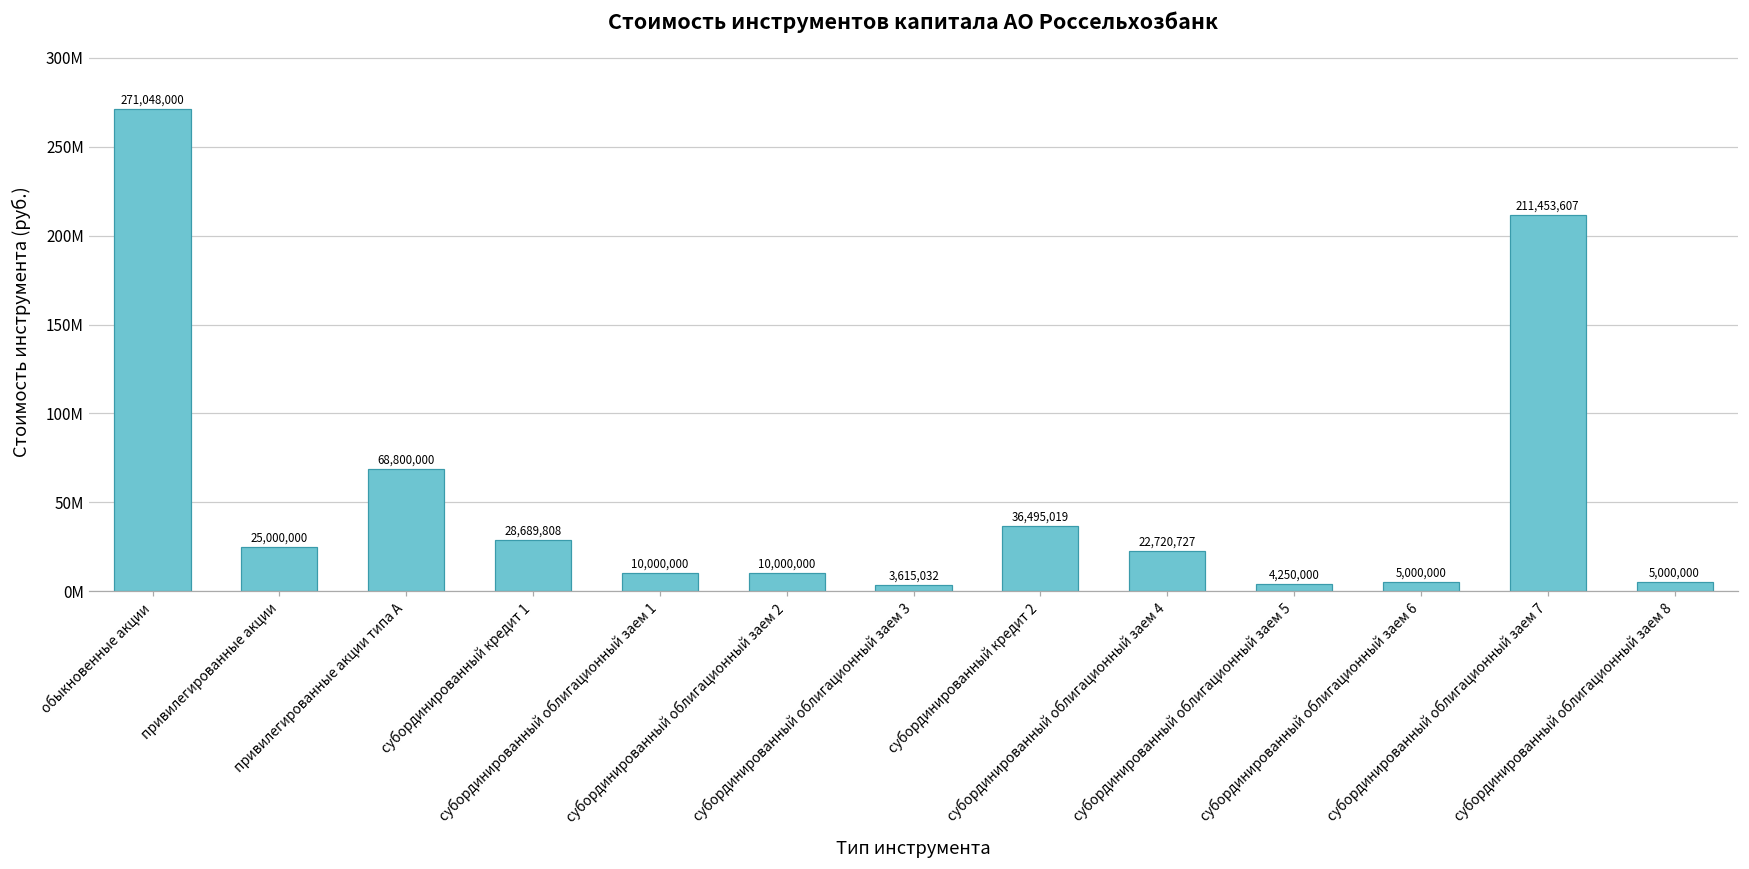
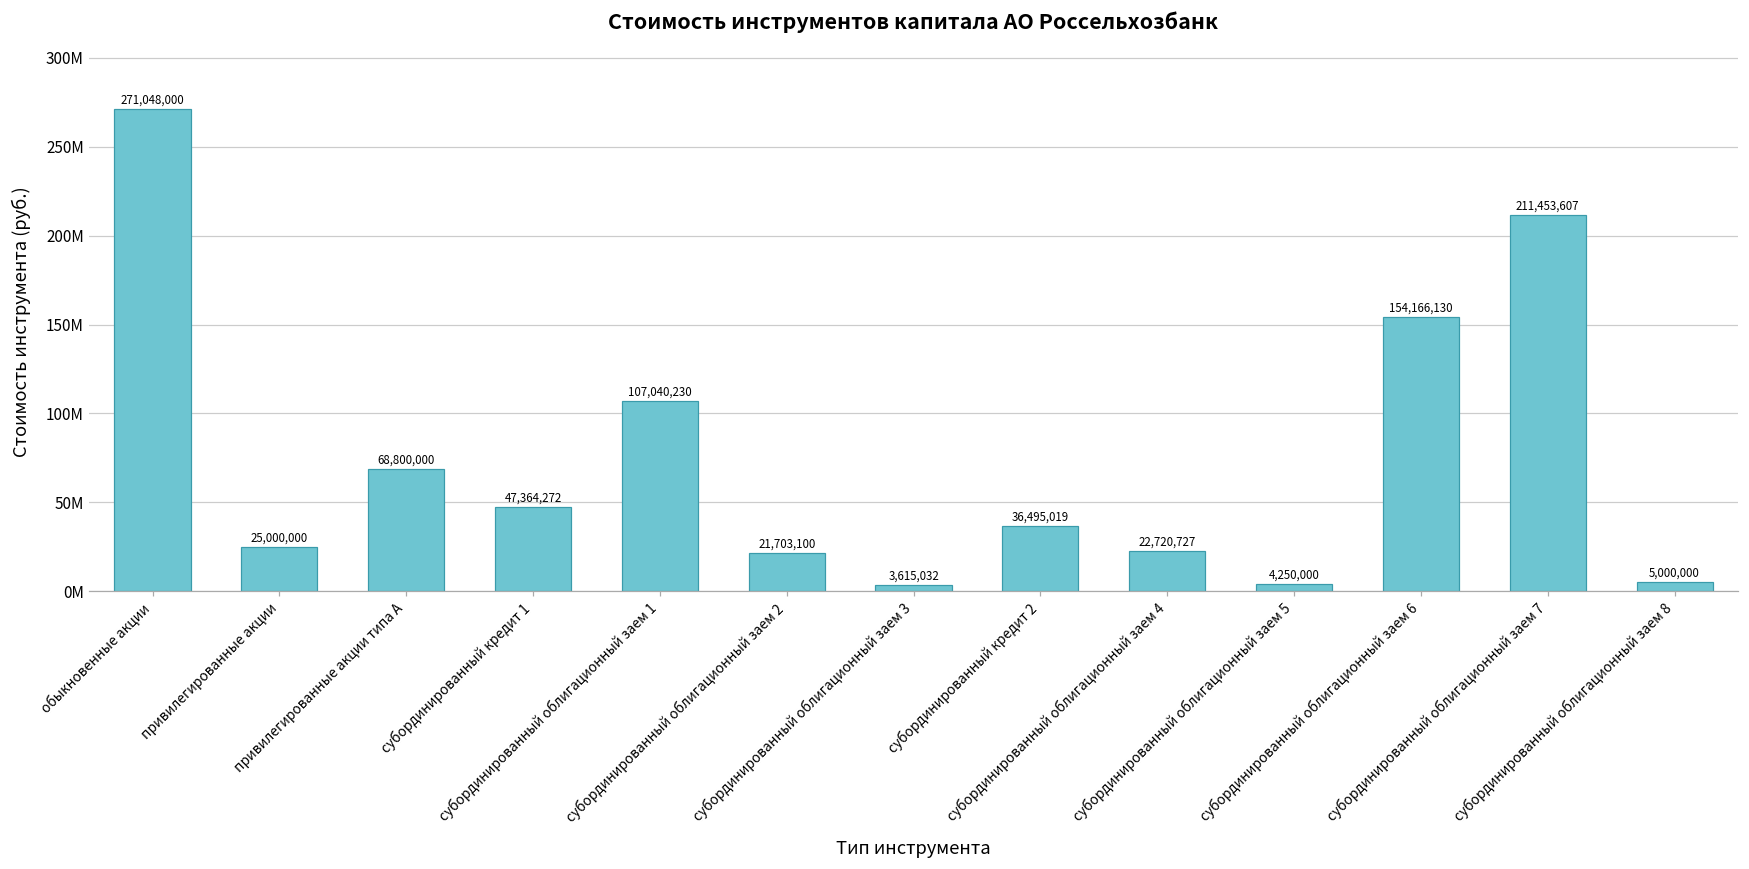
  {
    "обыкновенные акции": "271,048,000",
    "привилегированные акции": "25,000,000",
    "привилегированные акции типа А": "68,800,000",
-   "субординированный кредит 1": "28,689,808",
-   "субординированный облигационный заем 1": "10,000,000",
-   "субординированный облигационный заем 2": "10,000,000",
+   "субординированный кредит 1": "47,364,272",
+   "субординированный облигационный заем 1": "107,040,230",
+   "субординированный облигационный заем 2": "21,703,100",
    "субординированный облигационный заем 3": "3,615,032",
    "субординированный кредит 2": "36,495,019",
    "субординированный облигационный заем 4": "22,720,727",
    "субординированный облигационный заем 5": "4,250,000",
-   "субординированный облигационный заем 6": "5,000,000",
+   "субординированный облигационный заем 6": "154,166,130",
    "субординированный облигационный заем 7": "211,453,607",
    "субординированный облигационный заем 8": "5,000,000"
  }
